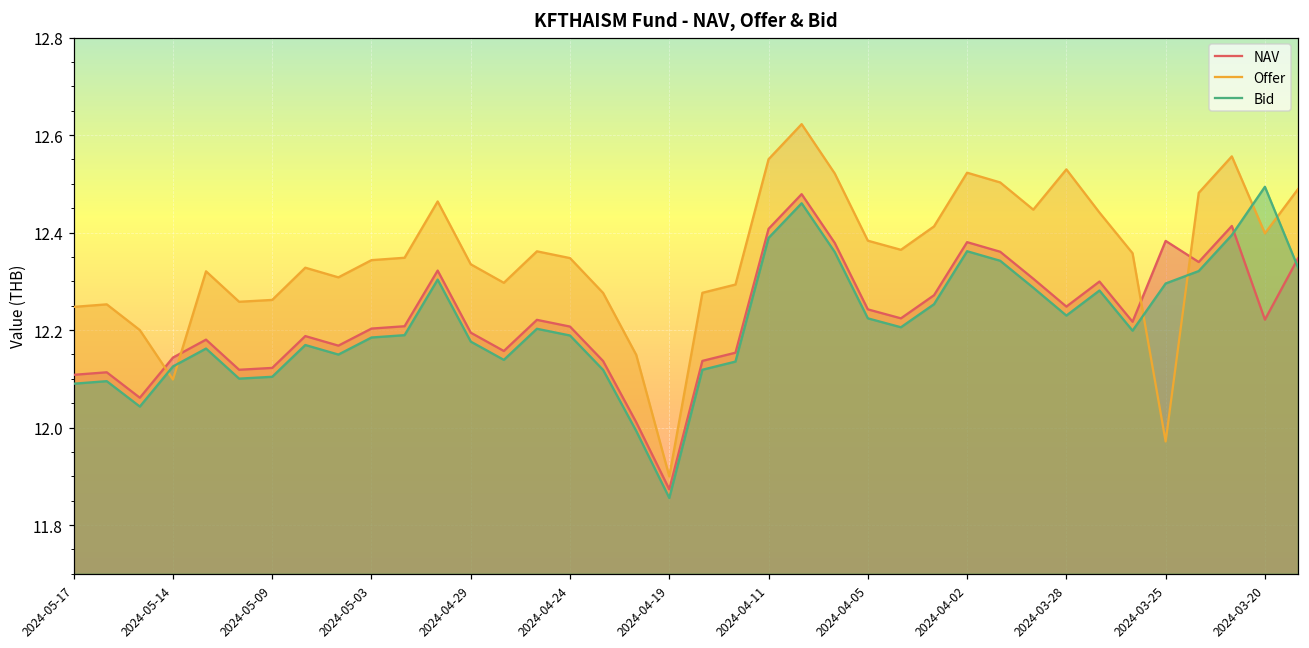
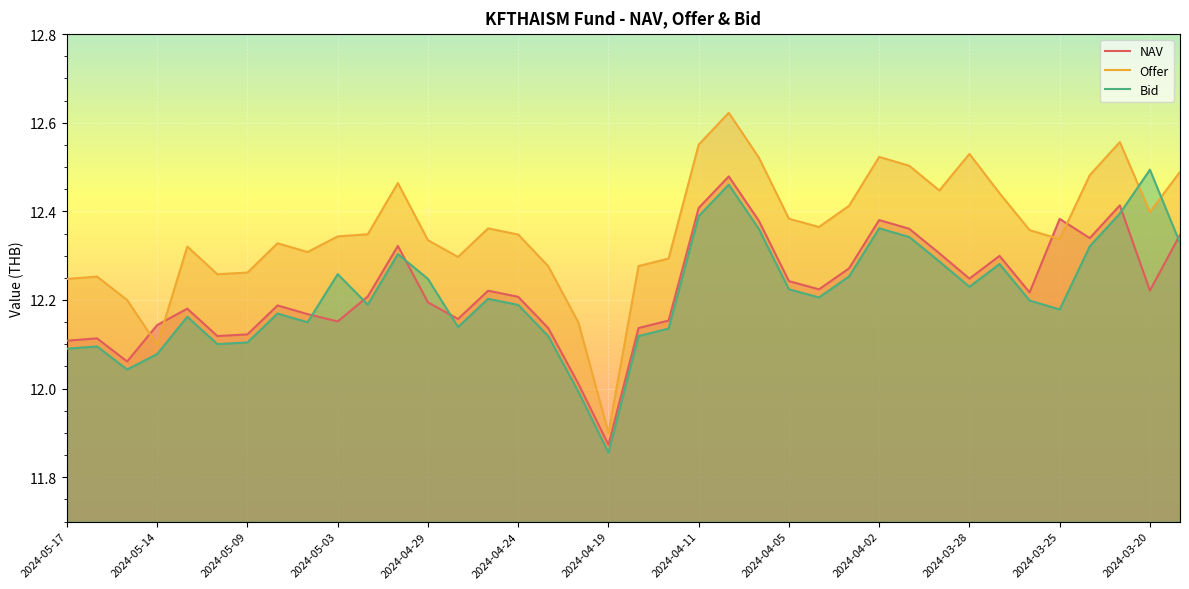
  {
    "NAV": {
      "2024-05-17": 12.11,
      "2024-05-14": 12.14,
      "2024-05-09": 12.12,
-     "2024-05-03": 12.20,
+     "2024-05-03": 12.15,
      "2024-04-29": 12.19,
      "2024-04-24": 12.21,
      "2024-04-19": 11.87,
      "2024-04-11": 12.41,
      "2024-04-05": 12.24,
      "2024-04-02": 12.38,
      "2024-03-28": 12.25,
      "2024-03-25": 12.38,
      "2024-03-20": 12.22
    },
    "Offer": {
      "2024-05-17": 12.25,
      "2024-05-14": 12.10,
      "2024-05-09": 12.26,
      "2024-05-03": 12.34,
      "2024-04-29": 12.34,
      "2024-04-24": 12.35,
      "2024-04-19": 11.90,
      "2024-04-11": 12.55,
      "2024-04-05": 12.38,
      "2024-04-02": 12.52,
      "2024-03-28": 12.53,
-     "2024-03-25": 11.97,
+     "2024-03-25": 12.34,
      "2024-03-20": 12.40
    },
    "Bid": {
      "2024-05-17": 12.09,
-     "2024-05-14": 12.13,
+     "2024-05-14": 12.08,
      "2024-05-09": 12.10,
-     "2024-05-03": 12.18,
-     "2024-04-29": 12.18,
+     "2024-05-03": 12.26,
+     "2024-04-29": 12.25,
      "2024-04-24": 12.19,
      "2024-04-19": 11.86,
      "2024-04-11": 12.39,
      "2024-04-05": 12.22,
      "2024-04-02": 12.36,
      "2024-03-28": 12.23,
-     "2024-03-25": 12.30,
+     "2024-03-25": 12.18,
      "2024-03-20": 12.49
    }
  }
